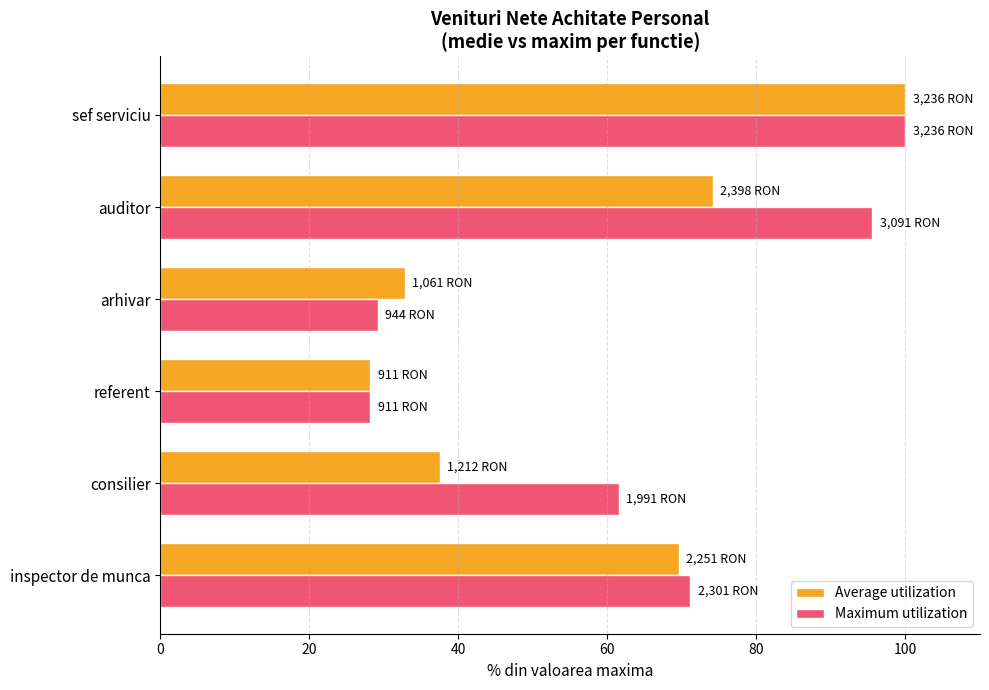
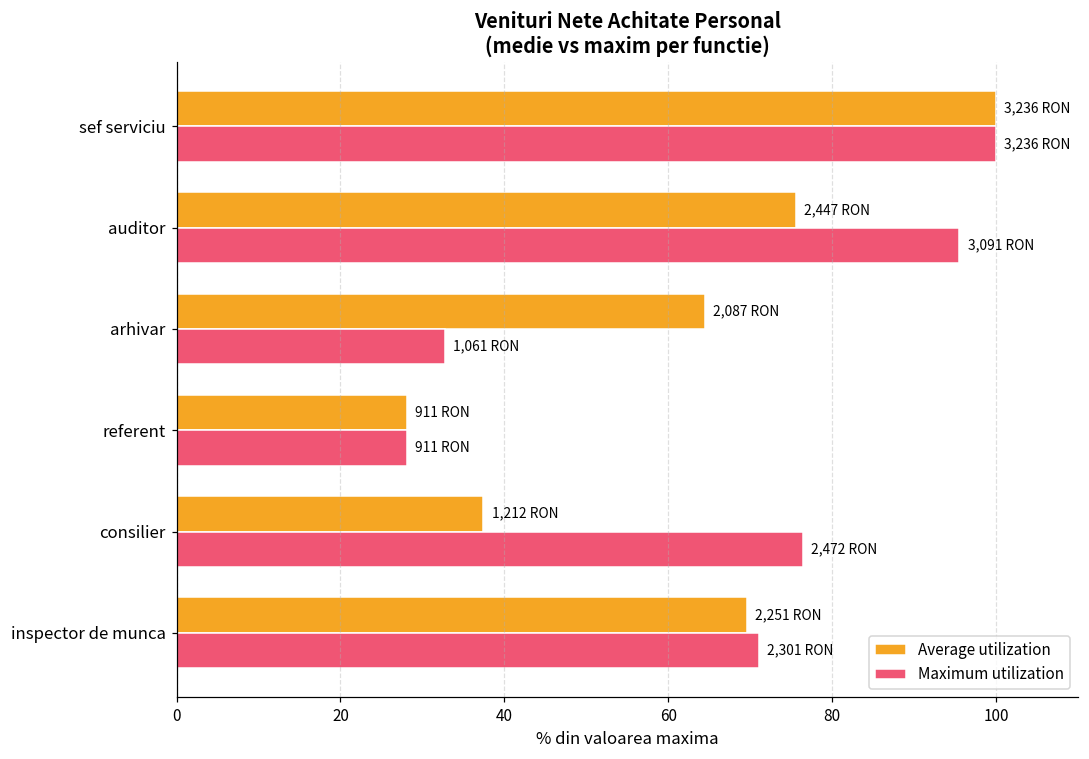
  {
    "Average utilization": {
-     "auditor": "2,398",
-     "arhivar": "1,061"
+     "auditor": "2,447",
+     "arhivar": "2,087"
    },
    "Maximum utilization": {
-     "arhivar": "944",
-     "consilier": "1,991"
+     "arhivar": "1,061",
+     "consilier": "2,472"
    }
  }
